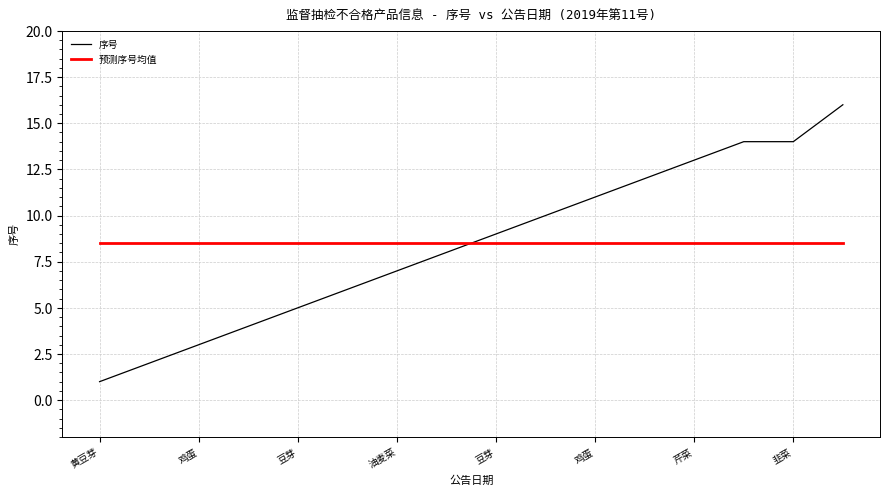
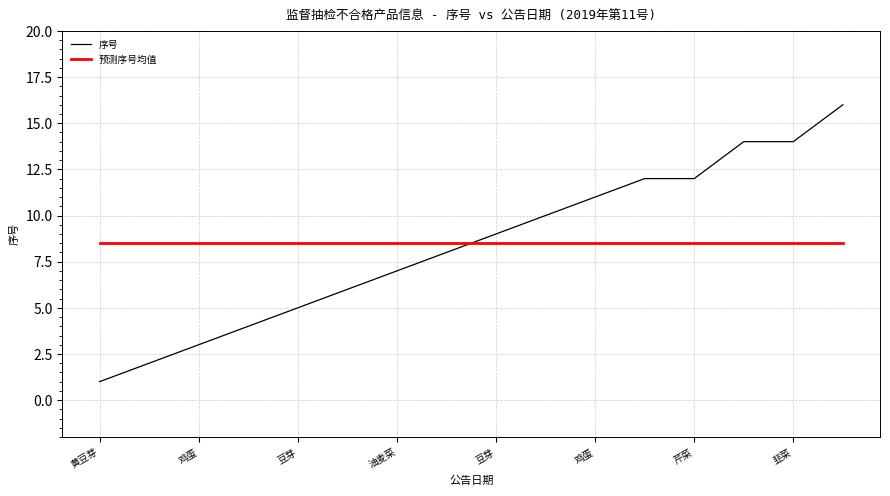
  {
    "序号": {
      "黄豆芽": 1,
      "油麦菜": 7,
-     "芹菜": 13,
+     "芹菜": 12,
      "韭菜": 14
    },
    "预测序号均值": {
      "黄豆芽": 8.5,
      "油麦菜": 8.5,
      "芹菜": 8.5,
      "韭菜": 8.5
    }
  }
